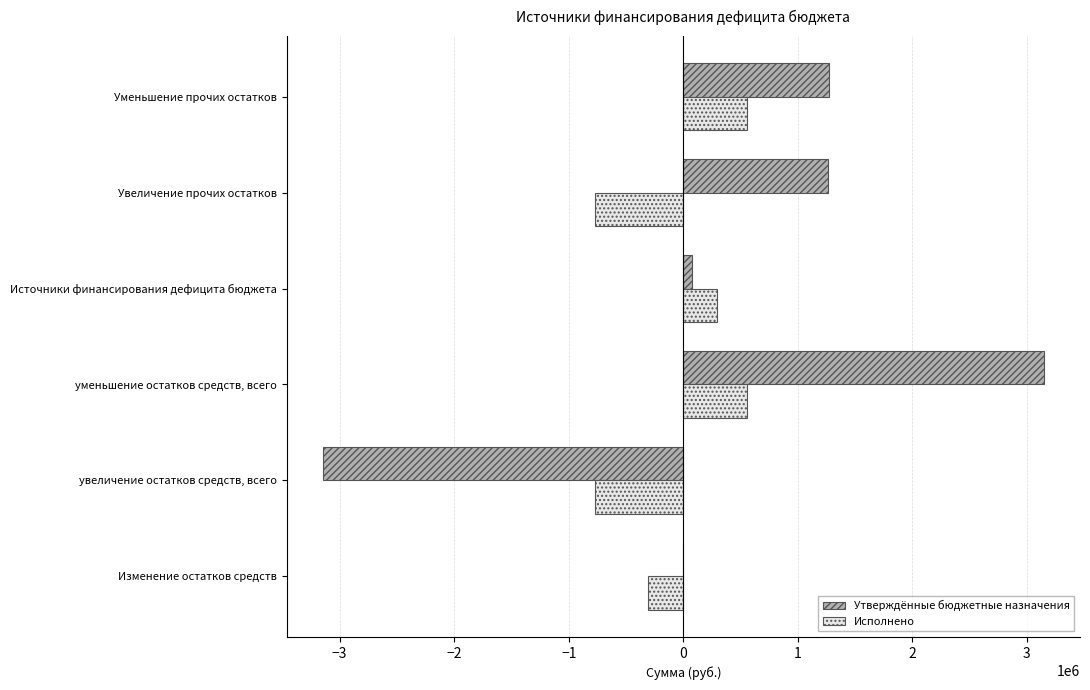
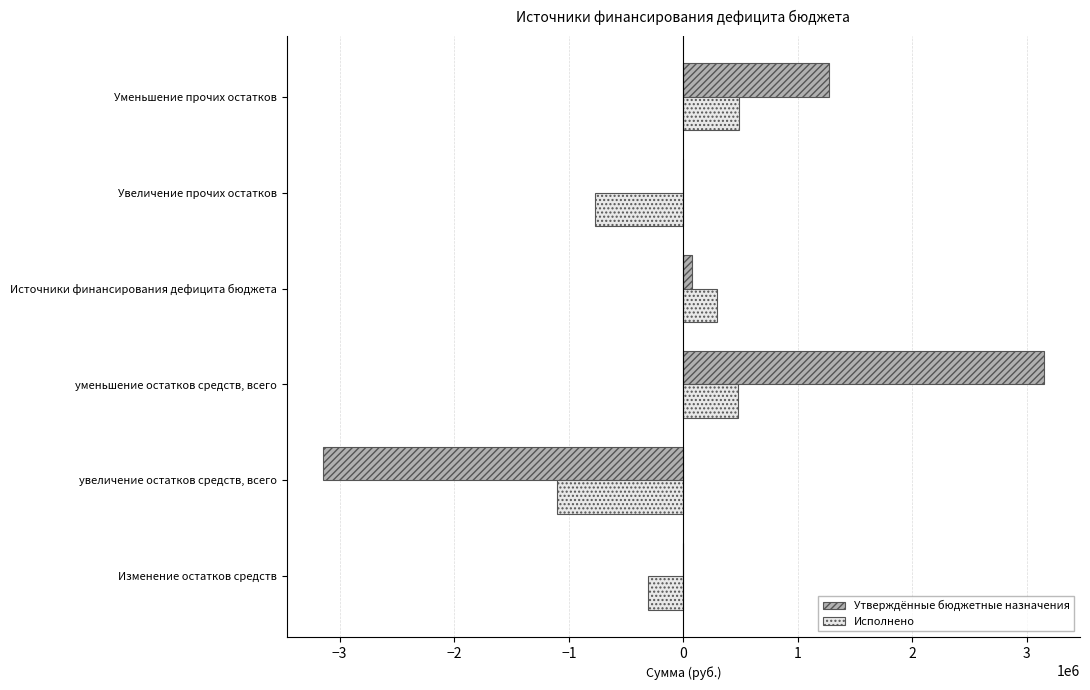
  {
    "Утверждённые бюджетные назначения": {
      "Уменьшение прочих остатков": 1270000,
-     "Увеличение прочих остатков": 1260000,
+     "Увеличение прочих остатков": 0,
      "Источники финансирования дефицита бюджета": 80000,
      "уменьшение остатков средств, всего": 3150000,
      "увеличение остатков средств, всего": -3150000,
      "Изменение остатков средств": 0
    },
    "Исполнено": {
-     "Уменьшение прочих остатков": 560000,
+     "Уменьшение прочих остатков": 480000,
      "Увеличение прочих остатков": -770000,
      "Источники финансирования дефицита бюджета": 290000,
-     "уменьшение остатков средств, всего": 560000,
-     "увеличение остатков средств, всего": -770000,
+     "уменьшение остатков средств, всего": 480000,
+     "увеличение остатков средств, всего": -1100000,
      "Изменение остатков средств": -310000
    }
  }
